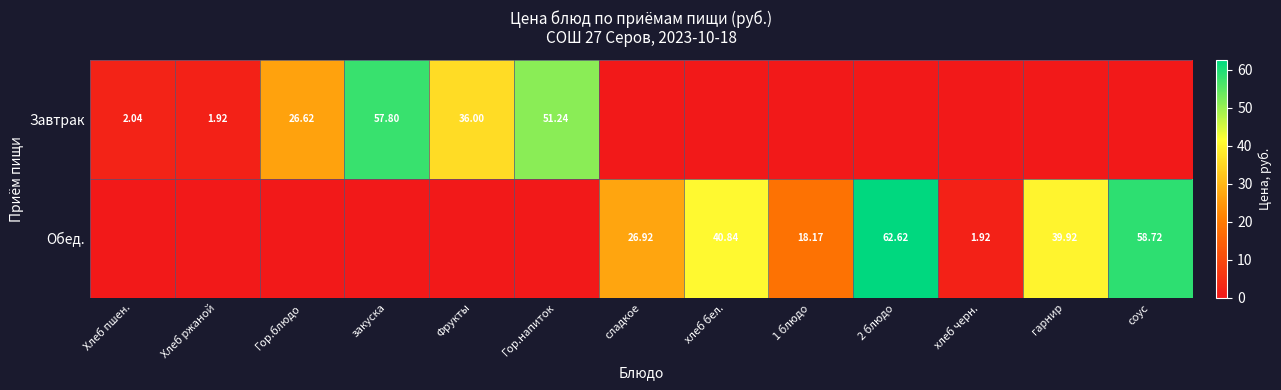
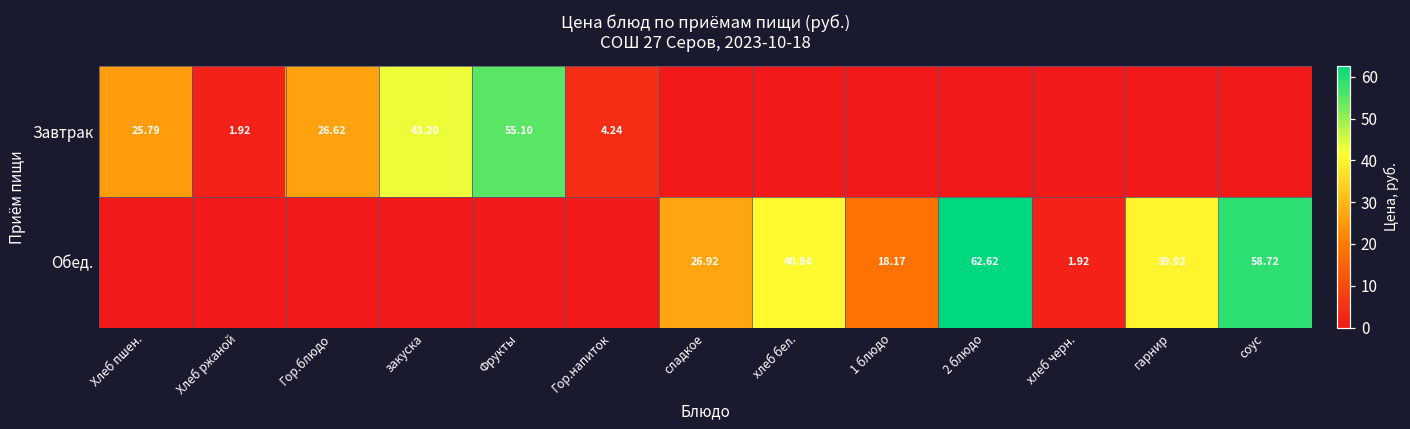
  {
    "Завтрак": {
-     "Хлеб пшен.": 2.04,
+     "Хлеб пшен.": 25.79,
      "Хлеб ржаной": 1.92,
      "Гор.блюдо": 26.62,
-     "закуска": 57.80,
-     "Фрукты": 36.00,
-     "Гор.напиток": 51.24
+     "закуска": 43.20,
+     "Фрукты": 55.10,
+     "Гор.напиток": 4.24
    },
    "Обед.": {
      "сладкое": 26.92,
      "хлеб бел.": 40.84,
      "1 блюдо": 18.17,
      "2 блюдо": 62.62,
      "хлеб черн.": 1.92,
      "гарнир": 39.92,
      "соус": 58.72
    }
  }
